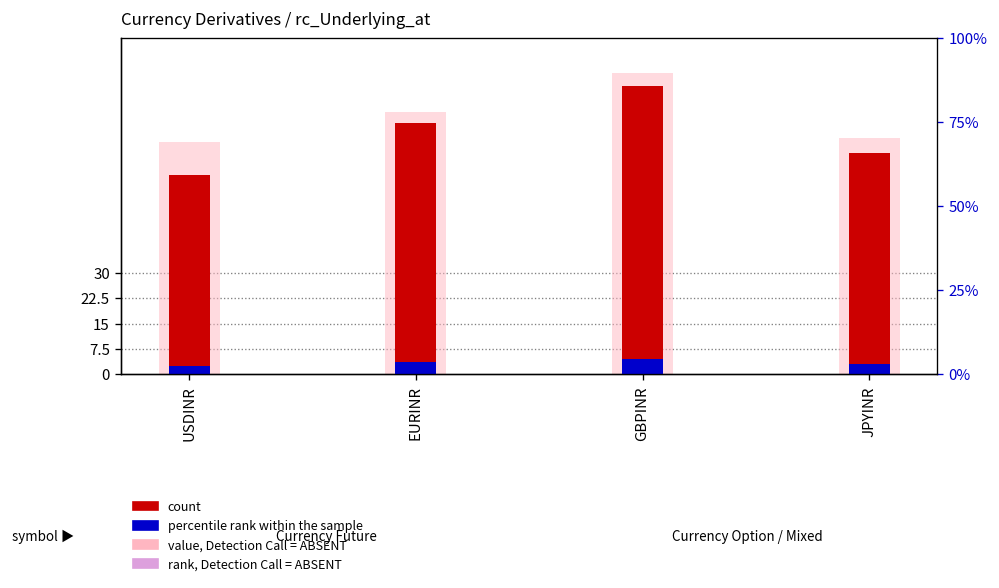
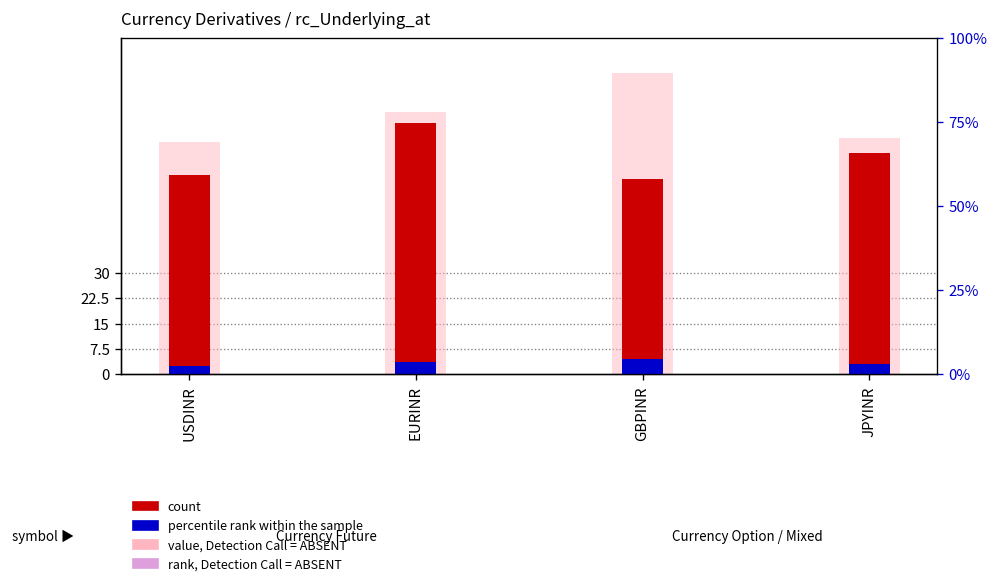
  {
    "count": {
-     "GBPINR": 86
+     "GBPINR": 58
    }
  }
